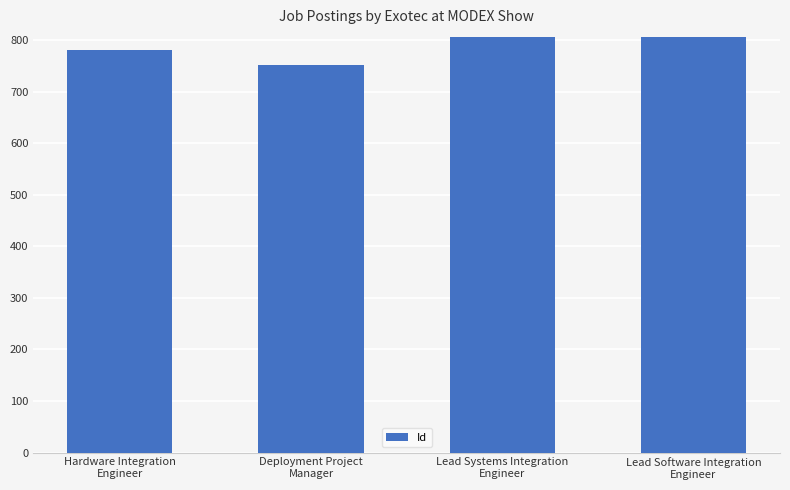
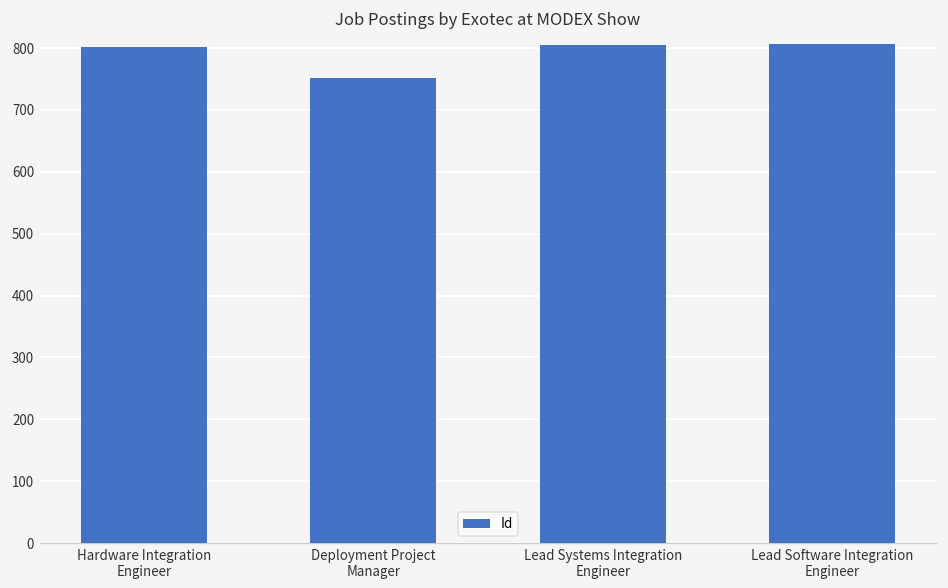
  {
-   "Hardware Integration Engineer": 780,
+   "Hardware Integration Engineer": 800,
    "Deployment Project Manager": 750,
    "Lead Systems Integration Engineer": 810,
    "Lead Software Integration Engineer": 810
  }
